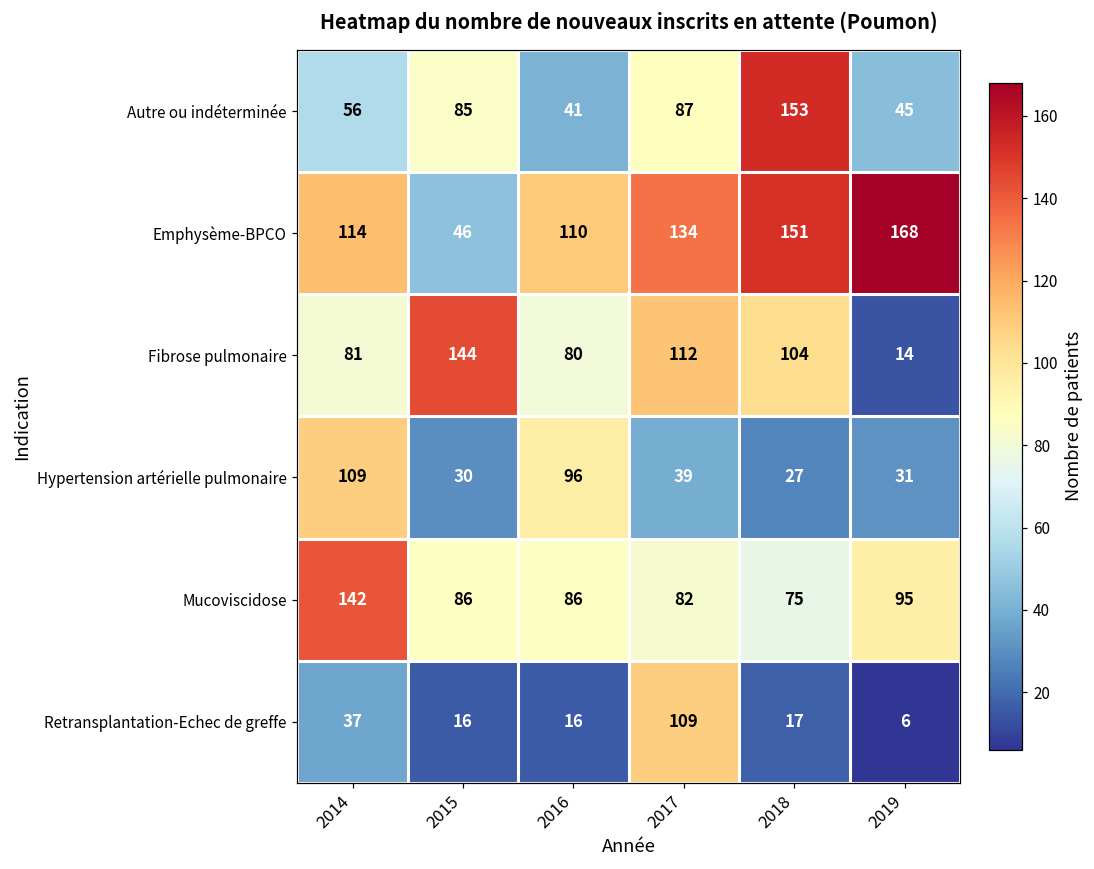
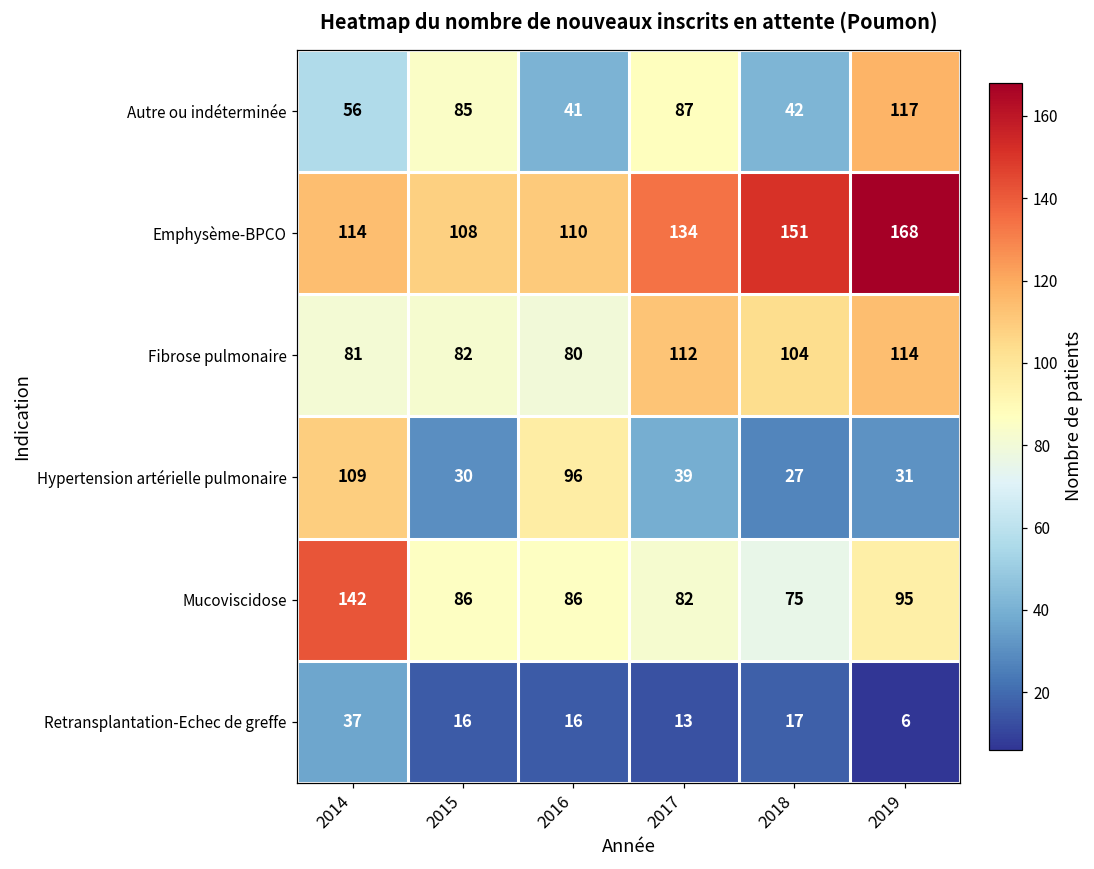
  {
    "Autre ou indéterminée": {
      "2014": 56,
      "2015": 85,
      "2016": 41,
      "2017": 87,
-     "2018": 153,
-     "2019": 45
+     "2018": 42,
+     "2019": 117
    },
    "Emphysème-BPCO": {
      "2014": 114,
-     "2015": 46,
+     "2015": 108,
      "2016": 110,
      "2017": 134,
      "2018": 151,
      "2019": 168
    },
    "Fibrose pulmonaire": {
      "2014": 81,
-     "2015": 144,
+     "2015": 82,
      "2016": 80,
      "2017": 112,
      "2018": 104,
-     "2019": 14
+     "2019": 114
    },
    "Hypertension artérielle pulmonaire": {
      "2014": 109,
      "2015": 30,
      "2016": 96,
      "2017": 39,
      "2018": 27,
      "2019": 31
    },
    "Mucoviscidose": {
      "2014": 142,
      "2015": 86,
      "2016": 86,
      "2017": 82,
      "2018": 75,
      "2019": 95
    },
    "Retransplantation-Echec de greffe": {
      "2014": 37,
      "2015": 16,
      "2016": 16,
-     "2017": 109,
+     "2017": 13,
      "2018": 17,
      "2019": 6
    }
  }
